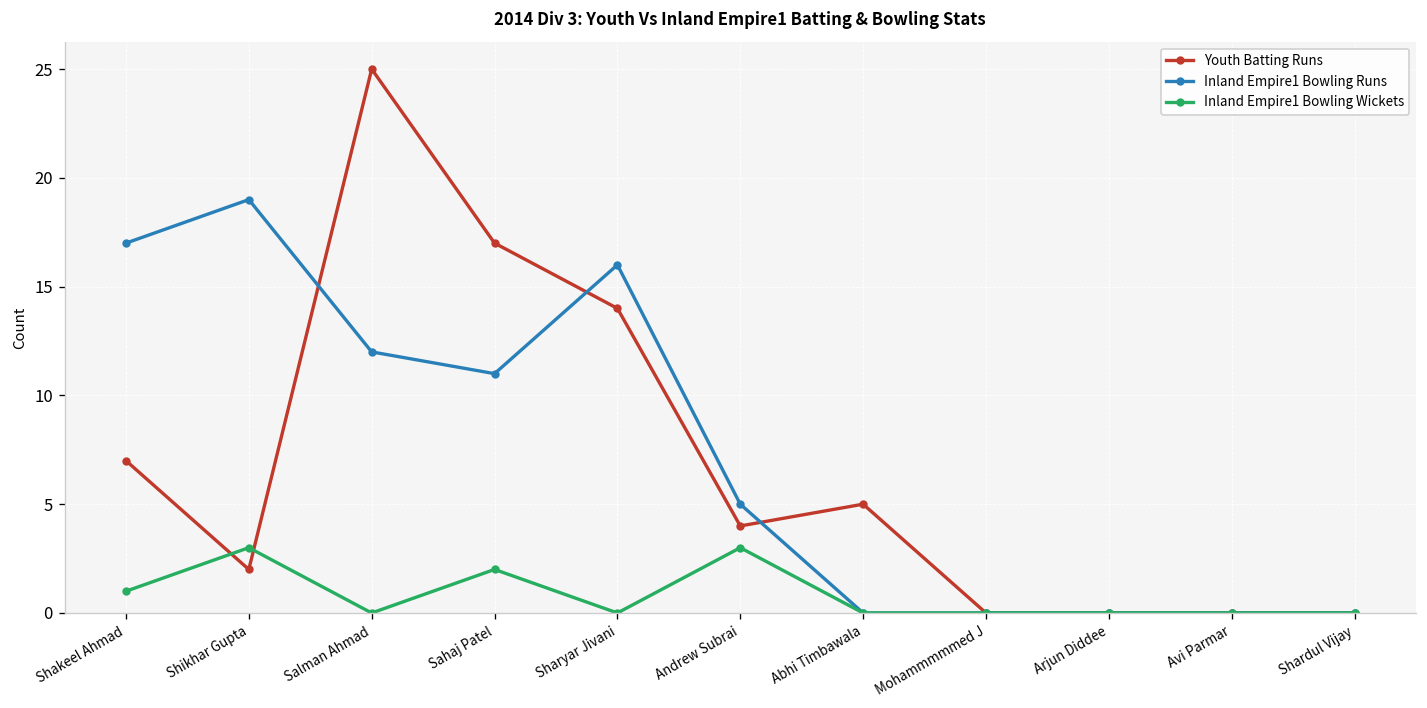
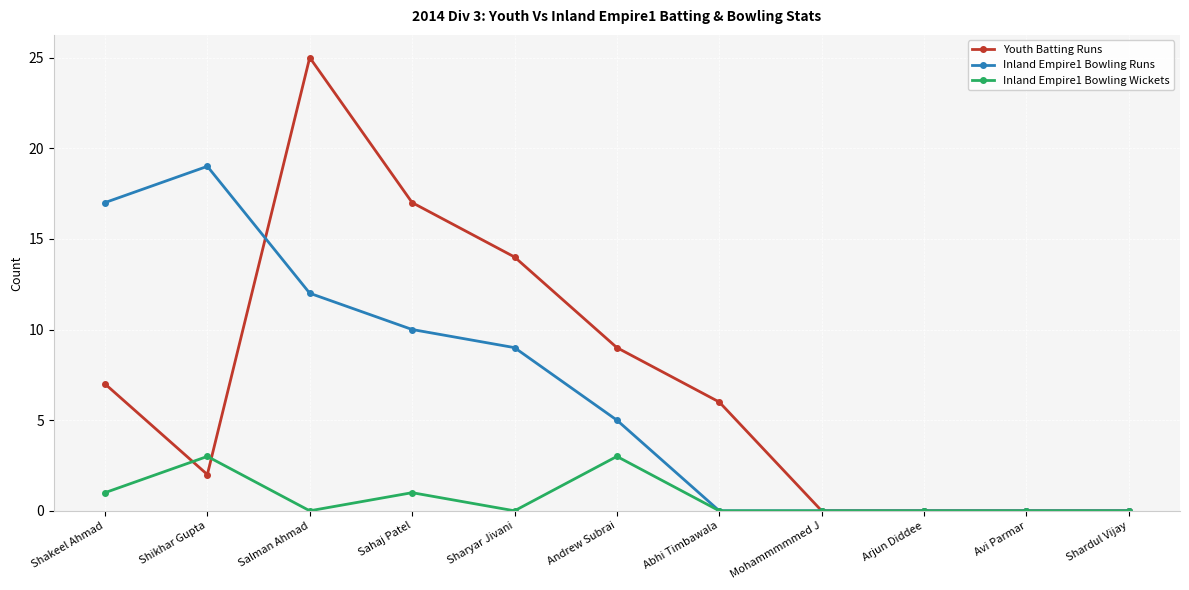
  {
    "Youth Batting Runs": {
      "Shakeel Ahmad": 7,
      "Shikhar Gupta": 2,
      "Salman Ahmad": 25,
      "Sahaj Patel": 17,
      "Sharyar Jivani": 14,
-     "Andrew Subrai": 4,
-     "Abhi Timbawala": 5
+     "Andrew Subrai": 9,
+     "Abhi Timbawala": 6
    },
    "Inland Empire1 Bowling Runs": {
      "Shakeel Ahmad": 17,
      "Shikhar Gupta": 19,
      "Salman Ahmad": 12,
-     "Sahaj Patel": 11,
-     "Sharyar Jivani": 16,
+     "Sahaj Patel": 10,
+     "Sharyar Jivani": 9,
      "Andrew Subrai": 5
    },
    "Inland Empire1 Bowling Wickets": {
      "Shakeel Ahmad": 1,
      "Shikhar Gupta": 3,
      "Salman Ahmad": 0,
-     "Sahaj Patel": 2,
+     "Sahaj Patel": 1,
      "Sharyar Jivani": 0,
      "Andrew Subrai": 3
    }
  }
